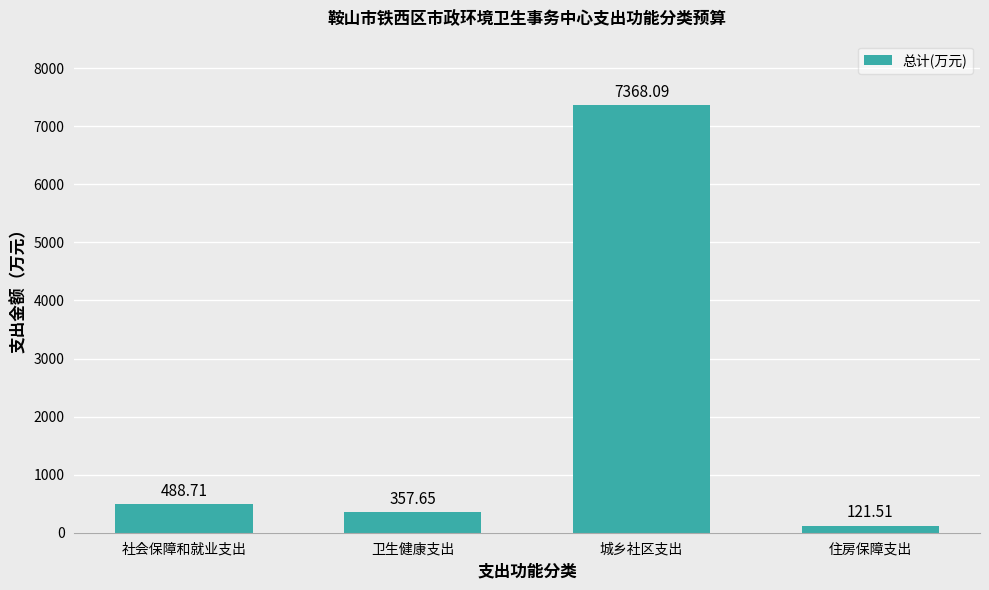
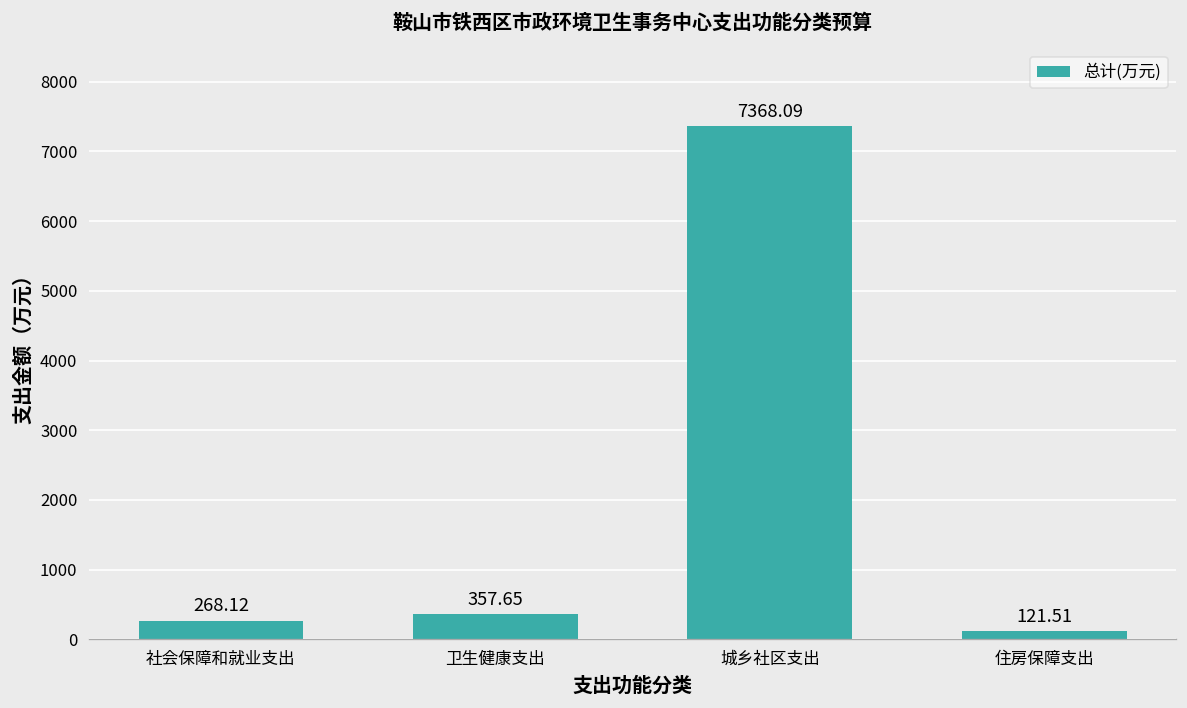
  {
-   "社会保障和就业支出": 488.71,
+   "社会保障和就业支出": 268.12,
    "卫生健康支出": 357.65,
    "城乡社区支出": 7368.09,
    "住房保障支出": 121.51
  }
